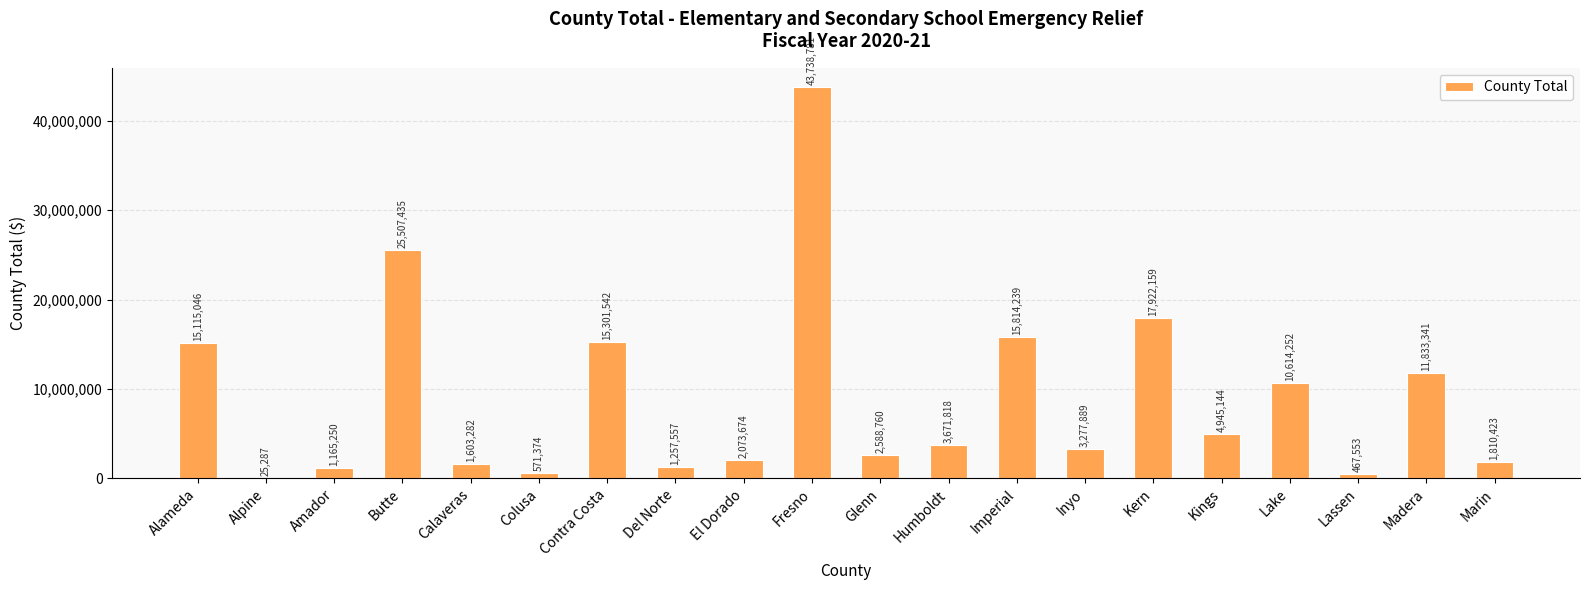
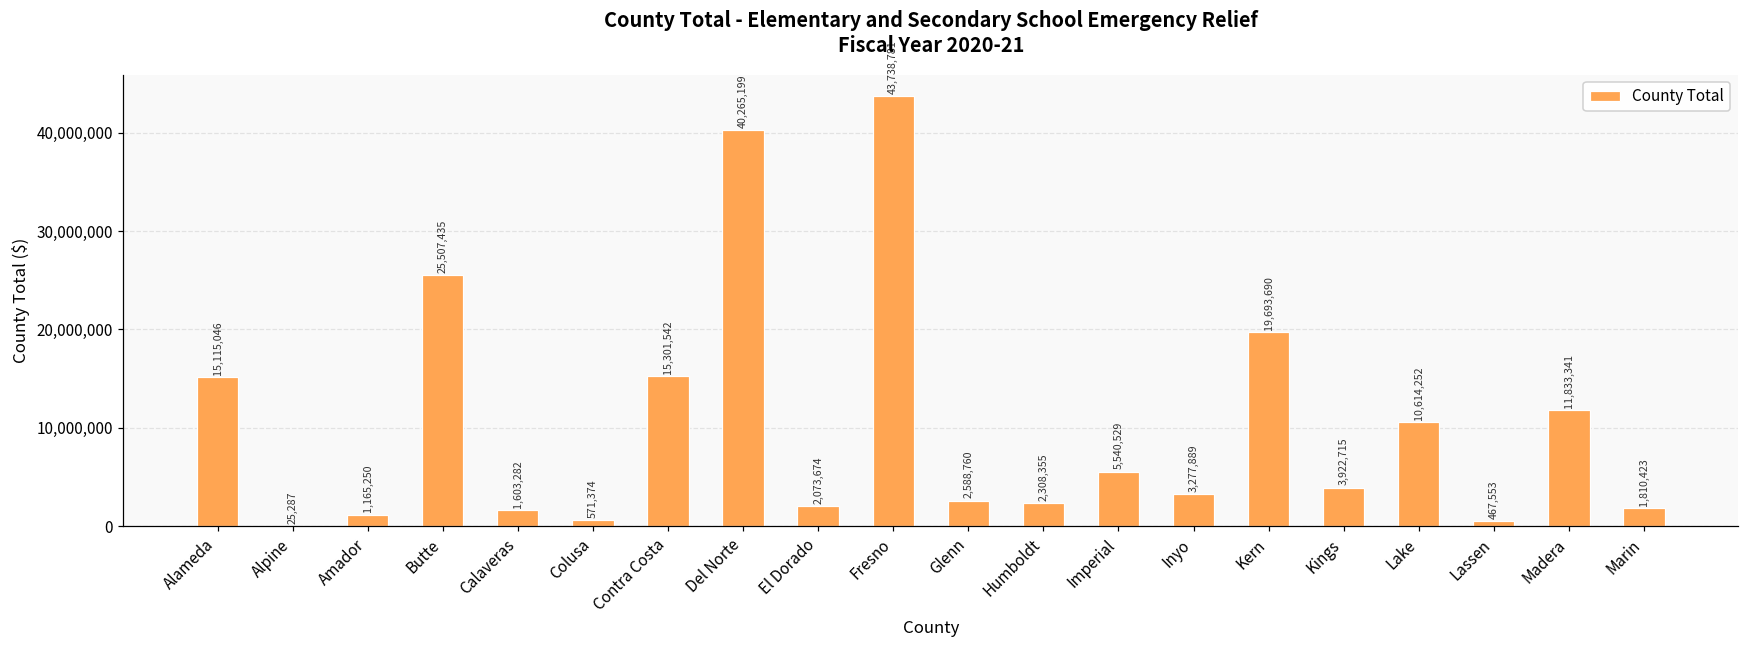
  {
    "Alameda": "15,115,046",
    "Alpine": "25,287",
    "Amador": "1,165,250",
    "Butte": "25,507,435",
    "Calaveras": "1,603,282",
    "Colusa": "571,374",
    "Contra Costa": "15,301,542",
-   "Del Norte": "1,257,557",
+   "Del Norte": "40,265,199",
    "El Dorado": "2,073,674",
    "Fresno": "43,738,781",
    "Glenn": "2,588,760",
-   "Humboldt": "3,671,818",
-   "Imperial": "15,814,239",
+   "Humboldt": "2,308,355",
+   "Imperial": "5,540,529",
    "Inyo": "3,277,889",
-   "Kern": "17,922,159",
-   "Kings": "4,945,144",
+   "Kern": "19,693,690",
+   "Kings": "3,922,715",
    "Lake": "10,614,252",
    "Lassen": "467,553",
    "Madera": "11,833,341",
    "Marin": "1,810,423"
  }
